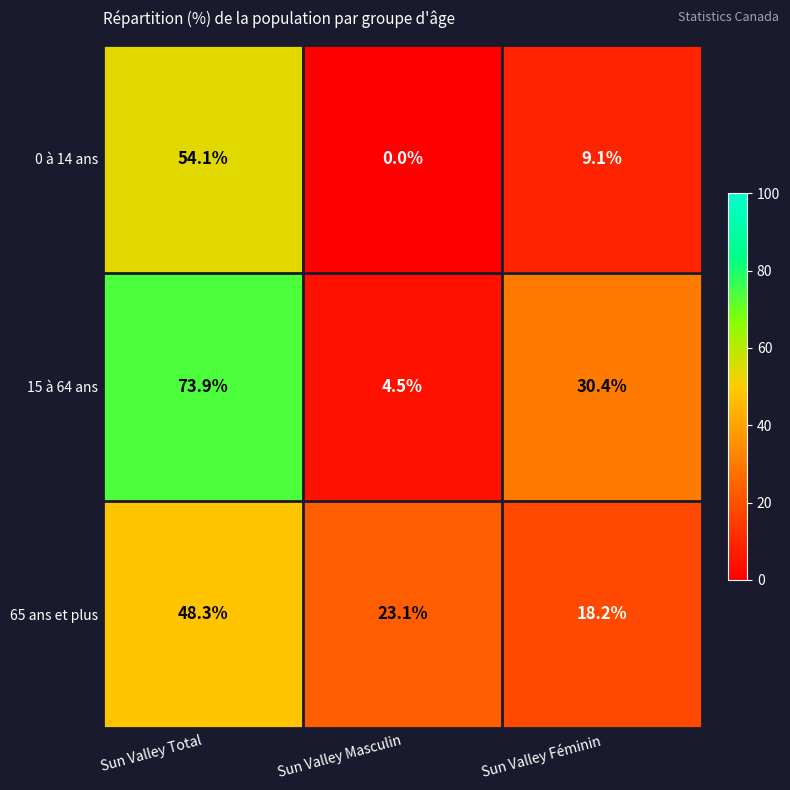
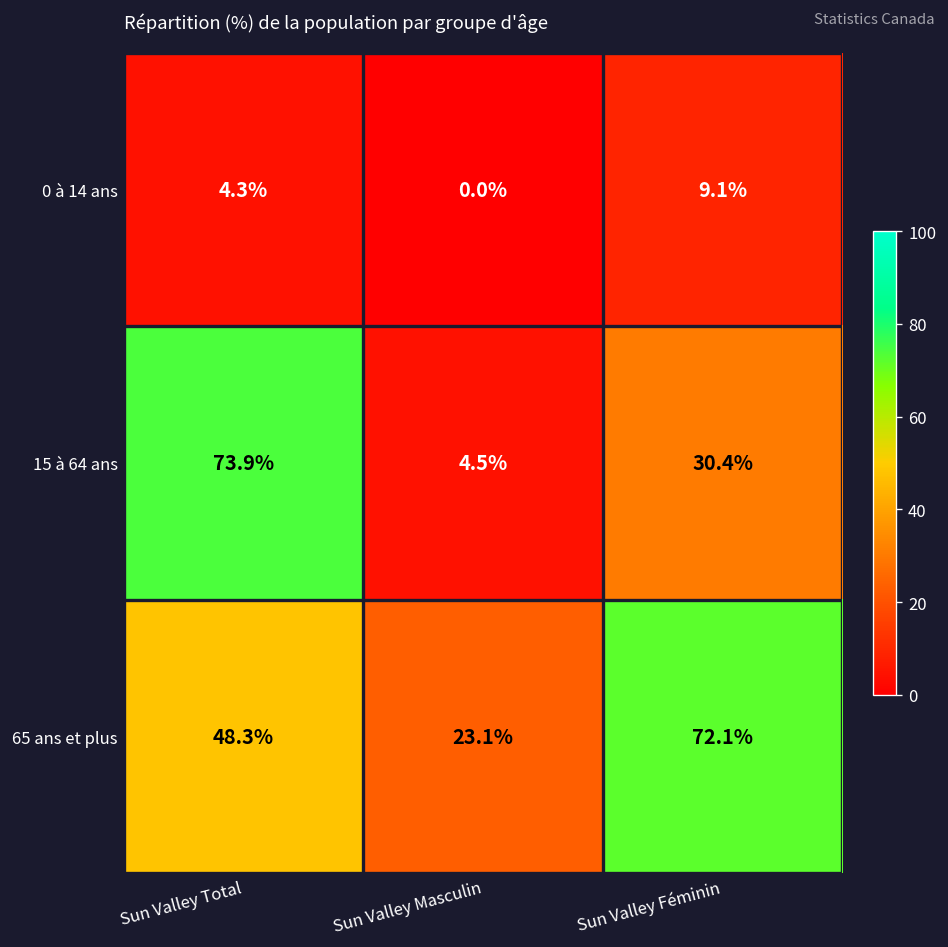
  {
    "0 à 14 ans": {
-     "Sun Valley Total": "54.1%",
+     "Sun Valley Total": "4.3%",
      "Sun Valley Masculin": "0.0%",
      "Sun Valley Féminin": "9.1%"
    },
    "15 à 64 ans": {
      "Sun Valley Total": "73.9%",
      "Sun Valley Masculin": "4.5%",
      "Sun Valley Féminin": "30.4%"
    },
    "65 ans et plus": {
      "Sun Valley Total": "48.3%",
      "Sun Valley Masculin": "23.1%",
-     "Sun Valley Féminin": "18.2%"
+     "Sun Valley Féminin": "72.1%"
    }
  }
